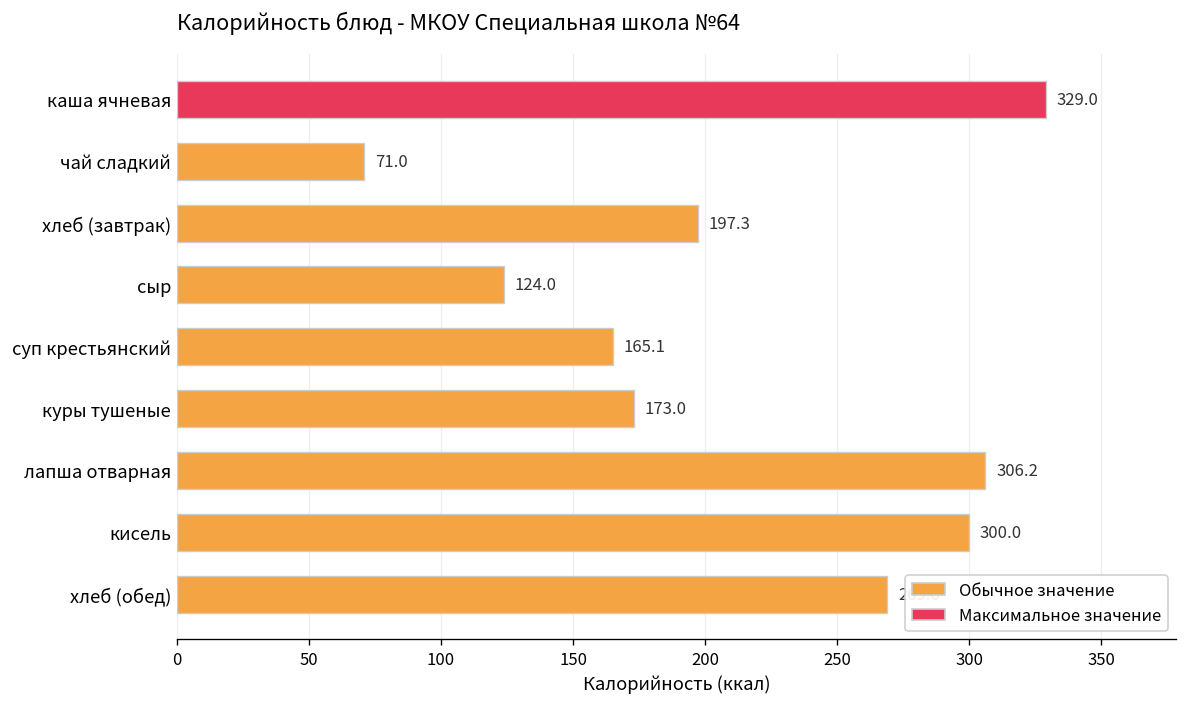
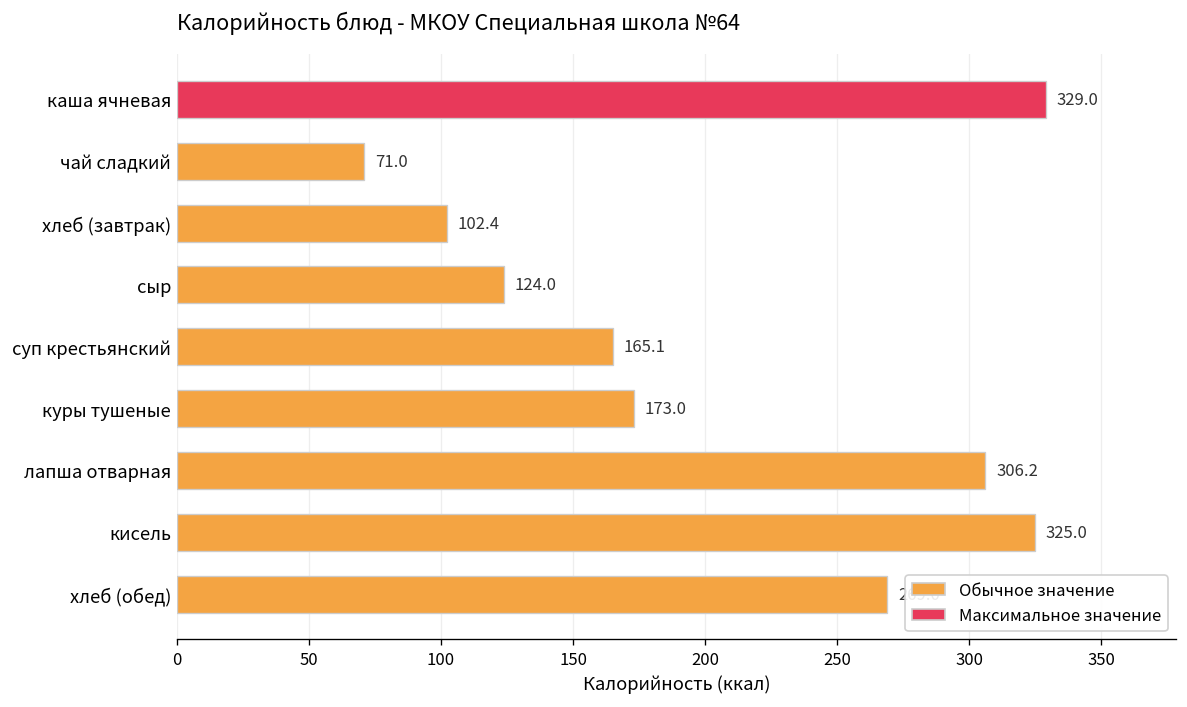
  {
    "каша ячневая": 329.0,
    "чай сладкий": 71.0,
-   "хлеб (завтрак)": 197.3,
+   "хлеб (завтрак)": 102.4,
    "сыр": 124.0,
    "суп крестьянский": 165.1,
    "куры тушеные": 173.0,
    "лапша отварная": 306.2,
-   "кисель": 300.0
+   "кисель": 325.0
  }
